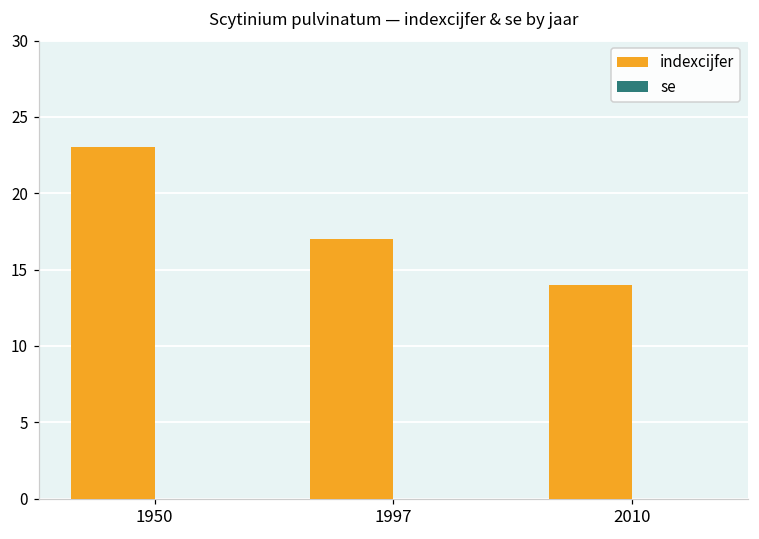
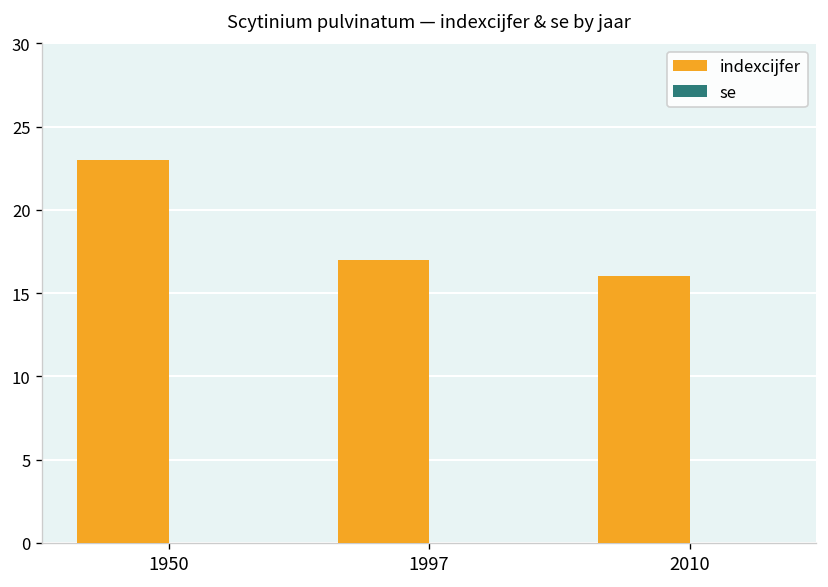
  {
    "indexcijfer": {
      "1950": 23,
      "1997": 17,
-     "2010": 14
+     "2010": 16
    },
    "se": {
      "1950": 0,
      "1997": 0,
      "2010": 0
    }
  }
